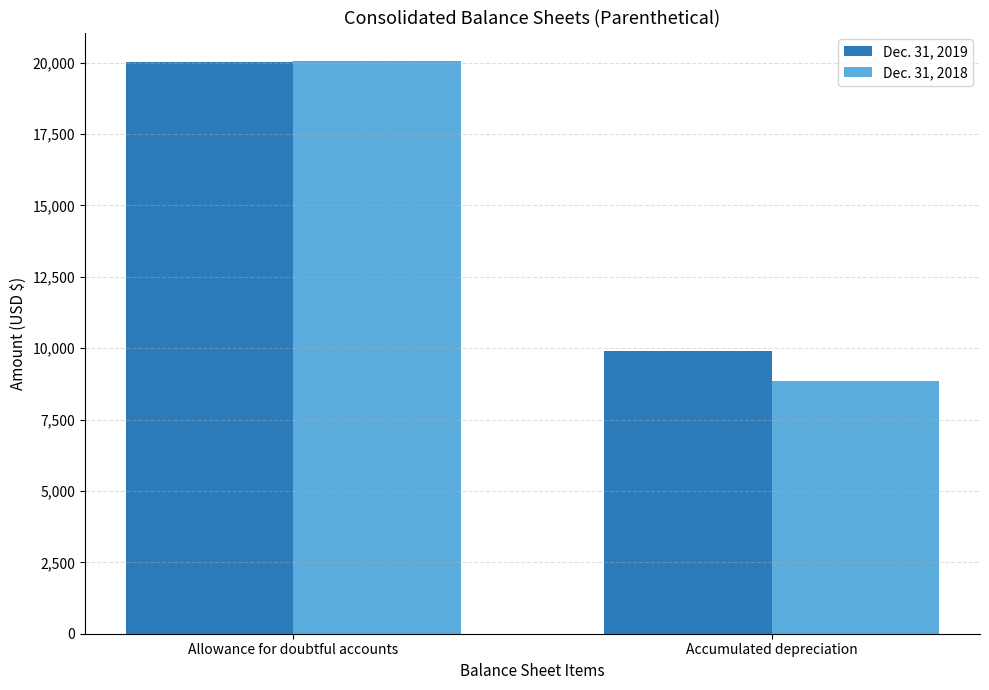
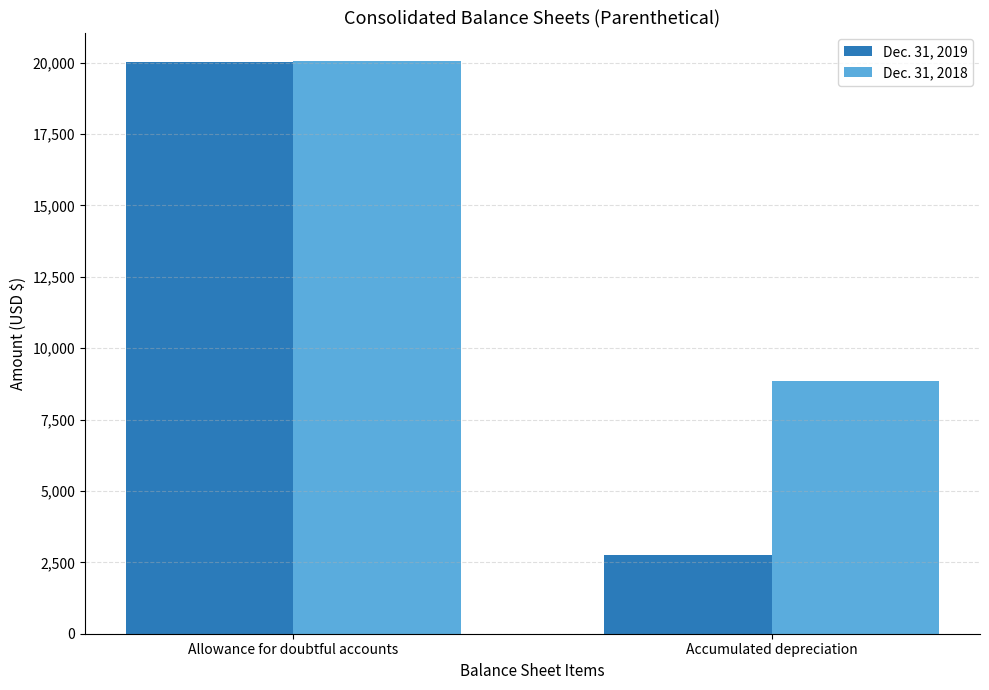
  {
    "Dec. 31, 2019": {
      "Allowance for doubtful accounts": "20,000",
-     "Accumulated depreciation": "9,900"
+     "Accumulated depreciation": "2,800"
    },
    "Dec. 31, 2018": {
      "Allowance for doubtful accounts": "20,100",
      "Accumulated depreciation": "8,900"
    }
  }
